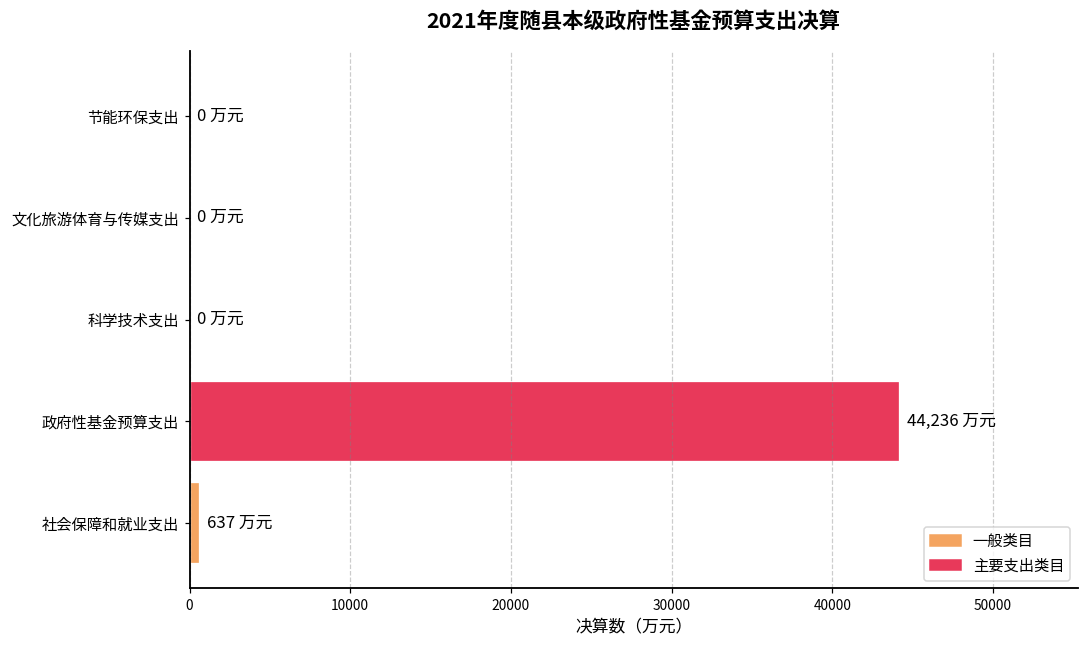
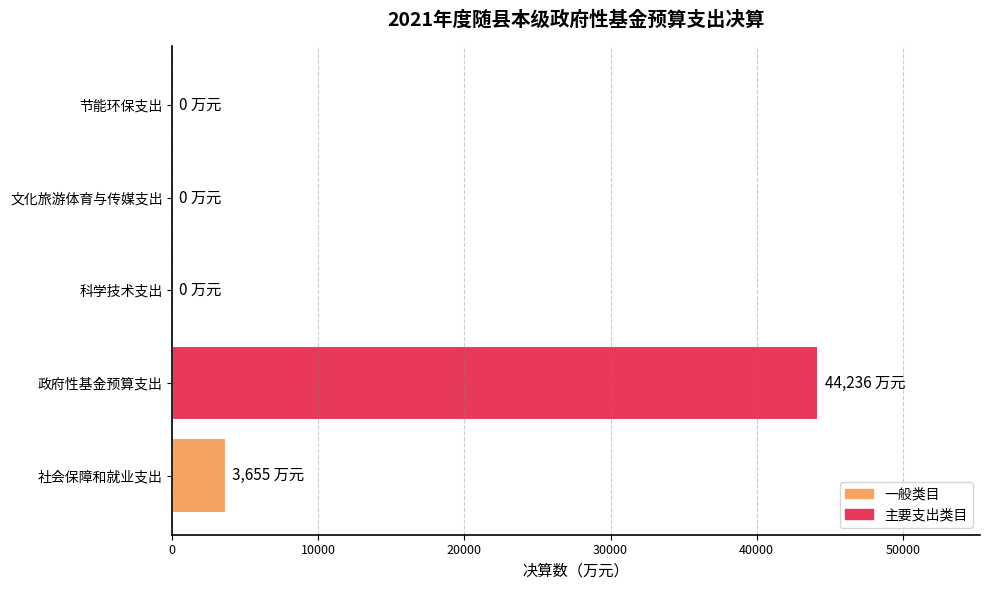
  {
    "节能环保支出": "0",
    "文化旅游体育与传媒支出": "0",
    "科学技术支出": "0",
    "政府性基金预算支出": "44,236",
-   "社会保障和就业支出": "637"
+   "社会保障和就业支出": "3,655"
  }
